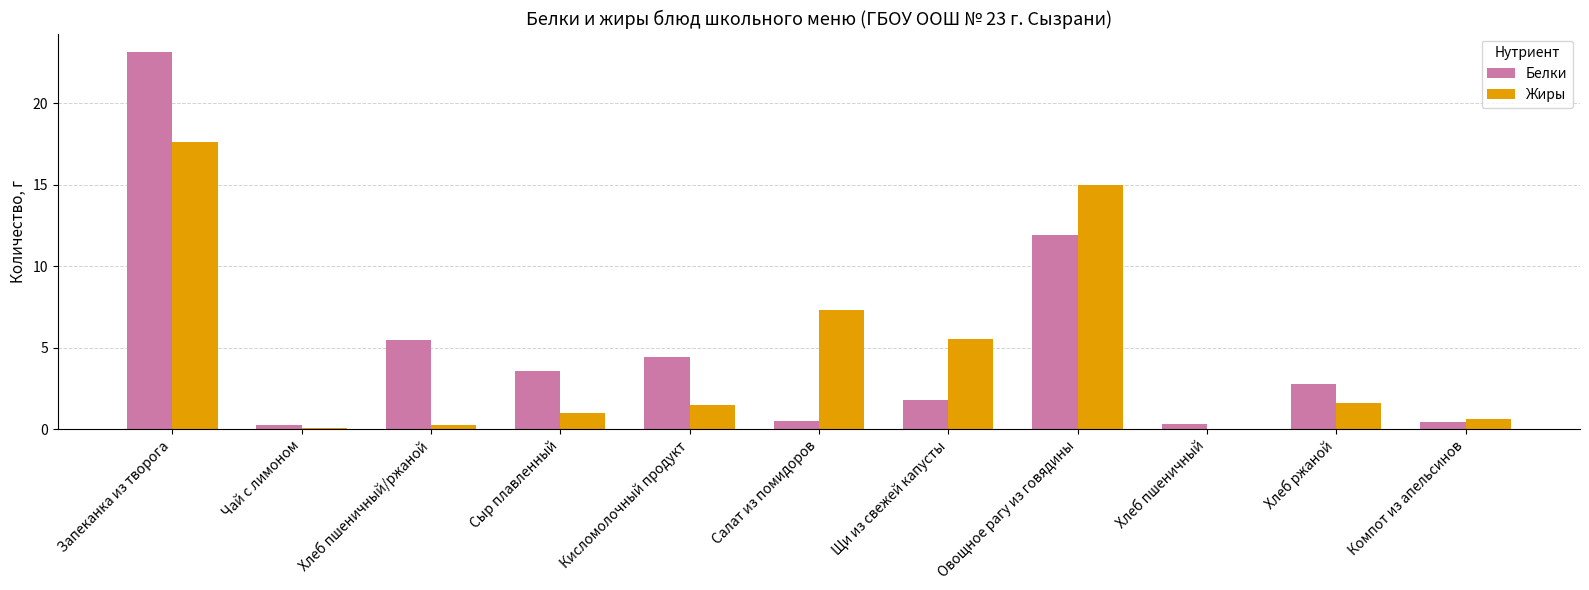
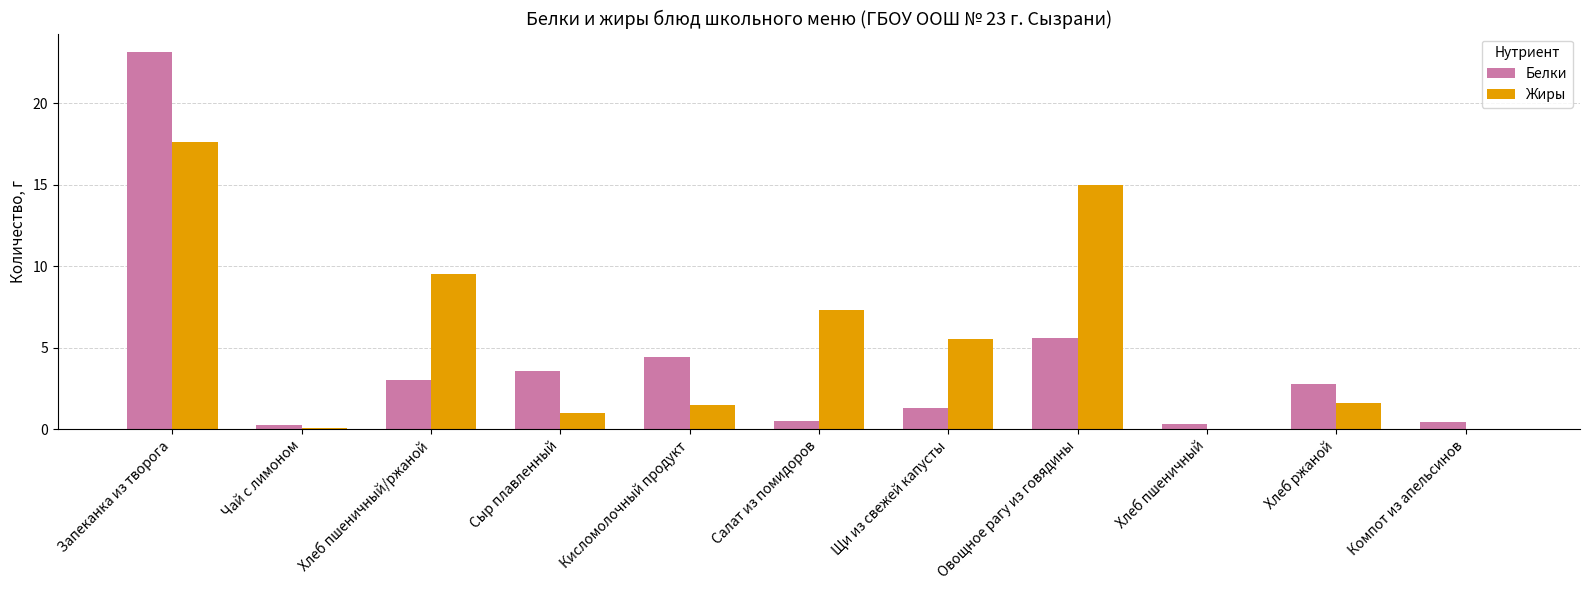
  {
    "Белки": {
      "Запеканка из творога": 23.1,
      "Чай с лимоном": 0.2,
-     "Хлеб пшеничный/ржаной": 5.5,
+     "Хлеб пшеничный/ржаной": 3.0,
      "Сыр плавленный": 3.6,
      "Кисломолочный продукт": 4.4,
      "Салат из помидоров": 0.5,
-     "Щи из свежей капусты": 1.8,
-     "Овощное рагу из говядины": 11.9,
+     "Щи из свежей капусты": 1.3,
+     "Овощное рагу из говядины": 5.6,
      "Хлеб пшеничный": 0.3,
      "Хлеб ржаной": 2.8,
      "Компот из апельсинов": 0.4
    },
    "Жиры": {
      "Запеканка из творога": 17.6,
-     "Хлеб пшеничный/ржаной": 0.2,
+     "Хлеб пшеничный/ржаной": 9.5,
      "Сыр плавленный": 1.0,
      "Кисломолочный продукт": 1.5,
      "Салат из помидоров": 7.3,
      "Щи из свежей капусты": 5.5,
      "Овощное рагу из говядины": 15.0,
      "Хлеб ржаной": 1.6,
-     "Компот из апельсинов": 0.6
+     "Компот из апельсинов": 0.0
    }
  }
